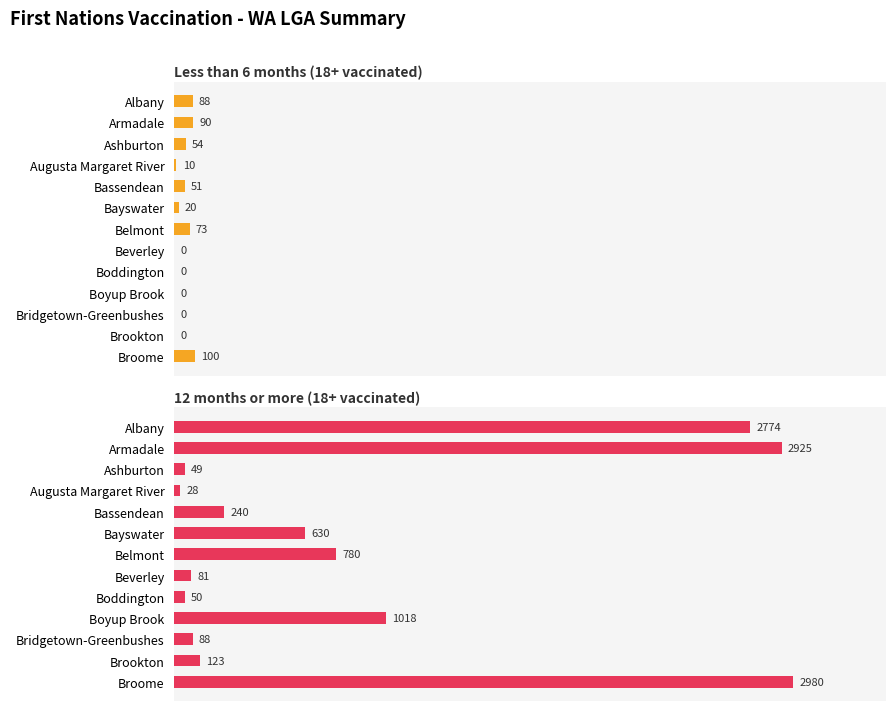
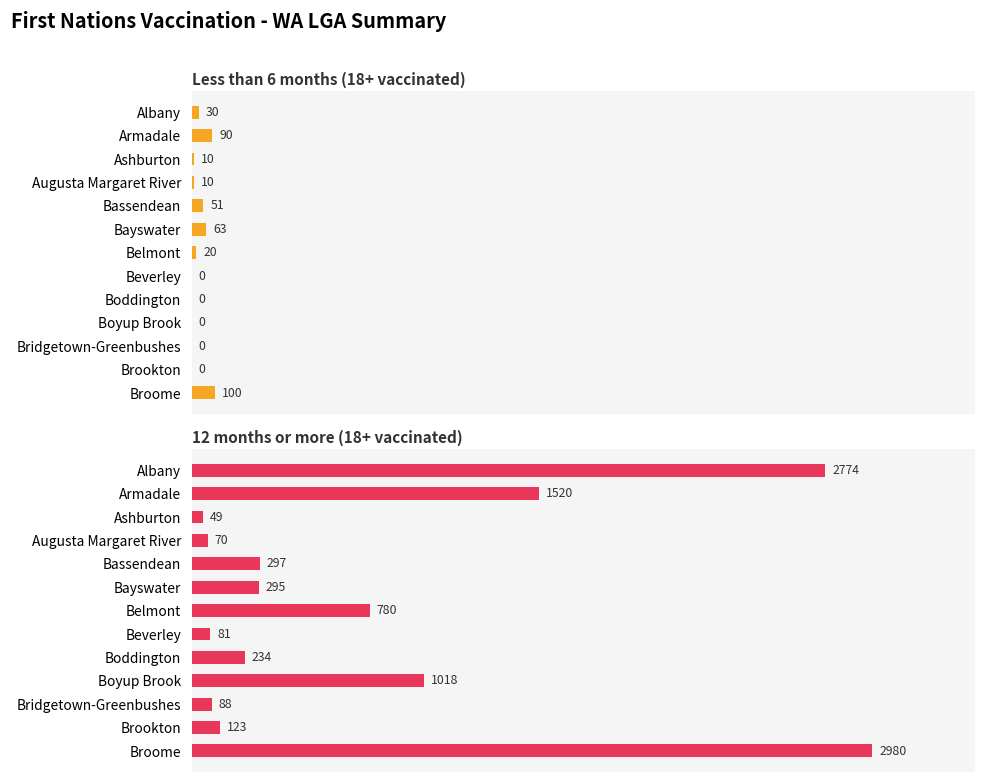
  {
    "Less than 6 months (18+ vaccinated)": {
-     "Albany": 88,
+     "Albany": 30,
      "Armadale": 90,
-     "Ashburton": 54,
+     "Ashburton": 10,
      "Augusta Margaret River": 10,
      "Bassendean": 51,
-     "Bayswater": 20,
-     "Belmont": 73,
+     "Bayswater": 63,
+     "Belmont": 20,
      "Beverley": 0,
      "Boddington": 0,
      "Boyup Brook": 0,
      "Bridgetown-Greenbushes": 0,
      "Brookton": 0,
      "Broome": 100
    },
    "12 months or more (18+ vaccinated)": {
      "Albany": 2774,
-     "Armadale": 2925,
+     "Armadale": 1520,
      "Ashburton": 49,
-     "Augusta Margaret River": 28,
-     "Bassendean": 240,
-     "Bayswater": 630,
+     "Augusta Margaret River": 70,
+     "Bassendean": 297,
+     "Bayswater": 295,
      "Belmont": 780,
      "Beverley": 81,
-     "Boddington": 50,
+     "Boddington": 234,
      "Boyup Brook": 1018,
      "Bridgetown-Greenbushes": 88,
      "Brookton": 123,
      "Broome": 2980
    }
  }
